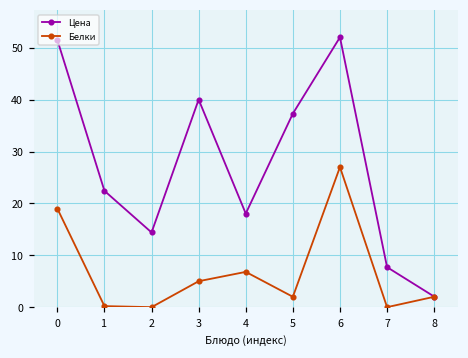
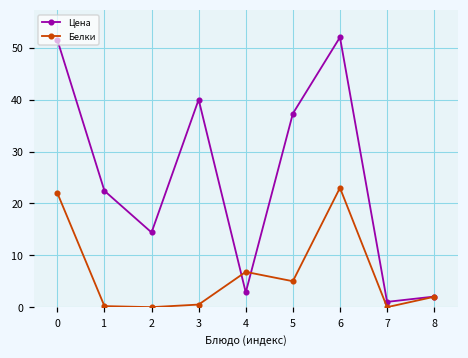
  {
    "Цена": {
      "1": 22,
      "2": 14,
      "3": 40,
-     "4": 18,
+     "4": 3,
      "5": 37,
      "6": 52,
-     "7": 8
+     "7": 1
    },
    "Белки": {
-     "0": 19,
+     "0": 22,
      "1": 0,
      "2": 0,
-     "3": 5,
+     "3": 1,
      "4": 7,
-     "5": 2,
-     "6": 27,
+     "5": 5,
+     "6": 23,
      "7": 0
    }
  }
